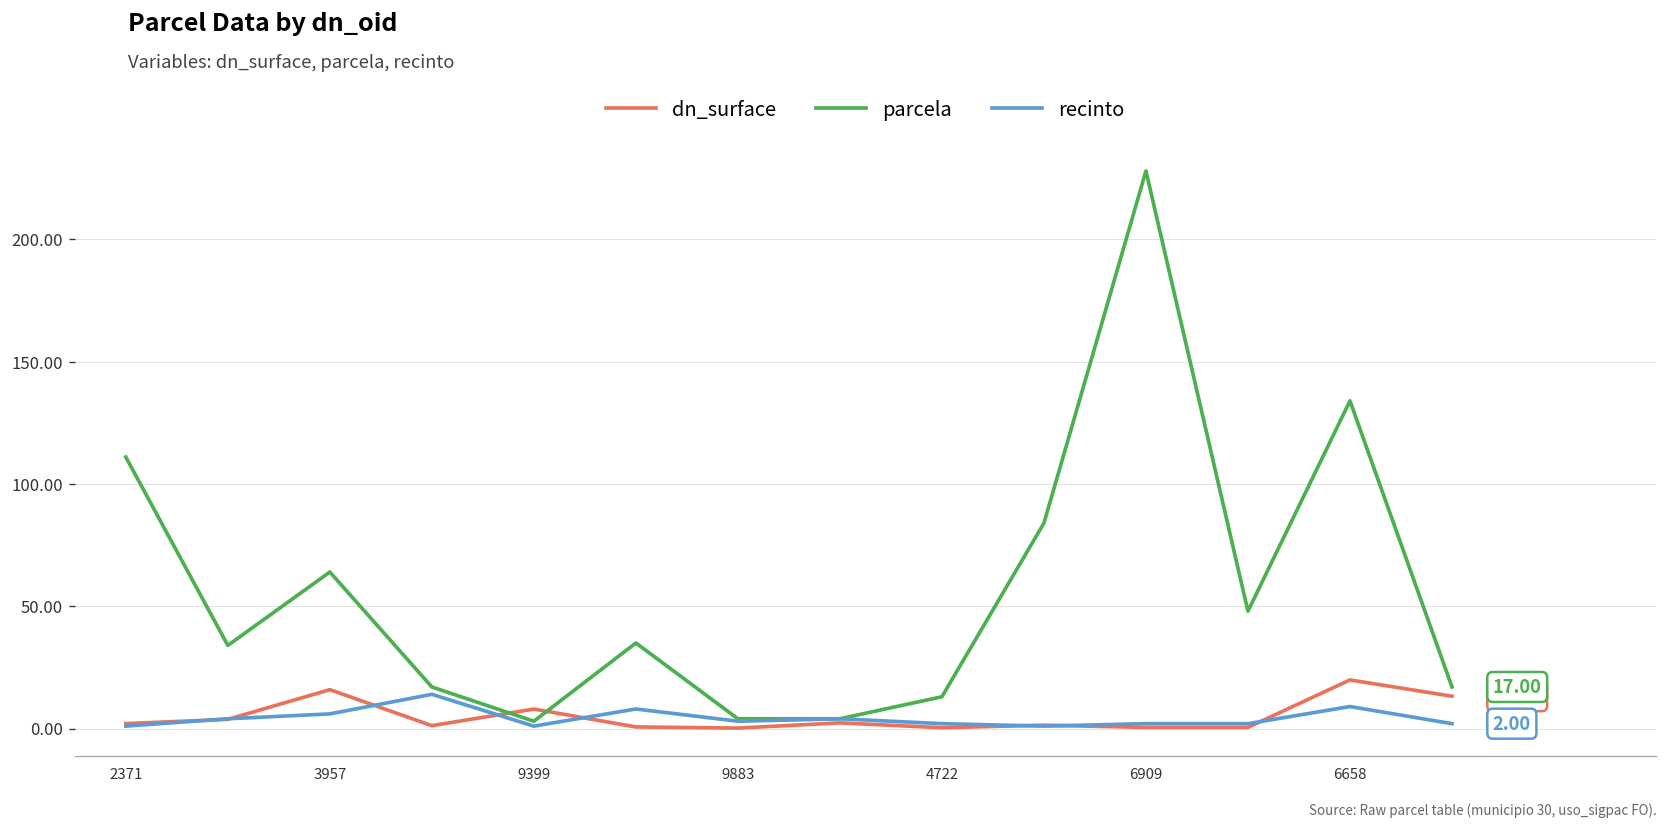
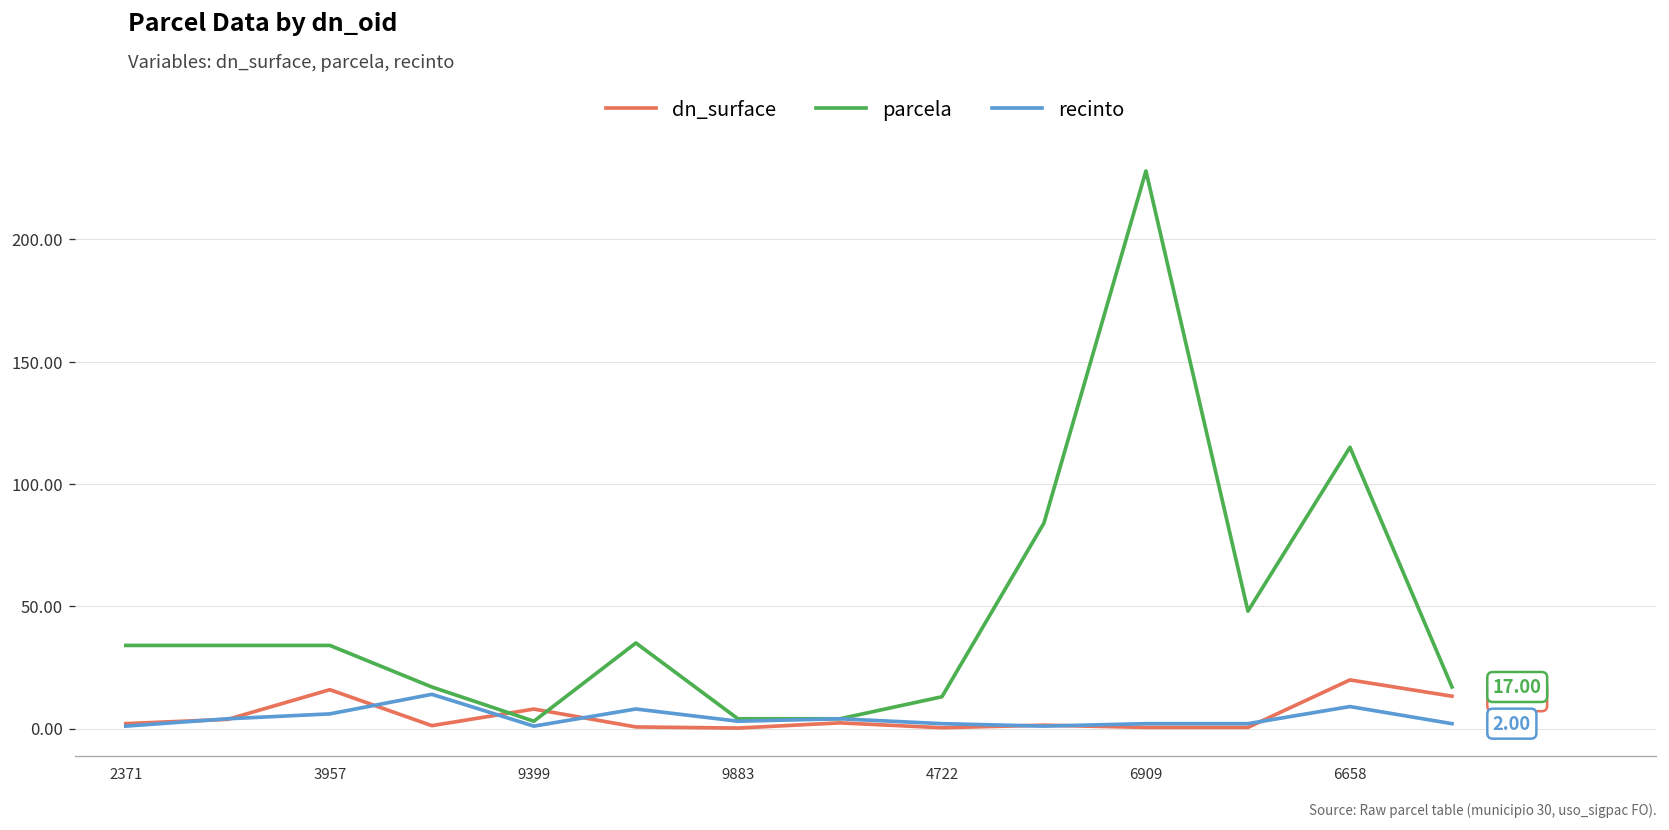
  {
    "dn_surface": {
      "3957": 16,
      "9399": 8,
      "9883": 0,
      "4722": 0,
      "6909": 0,
      "6658": 20
    },
    "parcela": {
-     "2371": 111,
-     "3957": 64,
+     "2371": 34,
+     "3957": 34,
      "9399": 3,
      "4722": 13,
      "6909": 228,
-     "6658": 134
+     "6658": 115
    },
    "recinto": {
      "3957": 6,
      "9399": 1,
      "4722": 2,
      "6909": 2,
      "6658": 9
    }
  }
